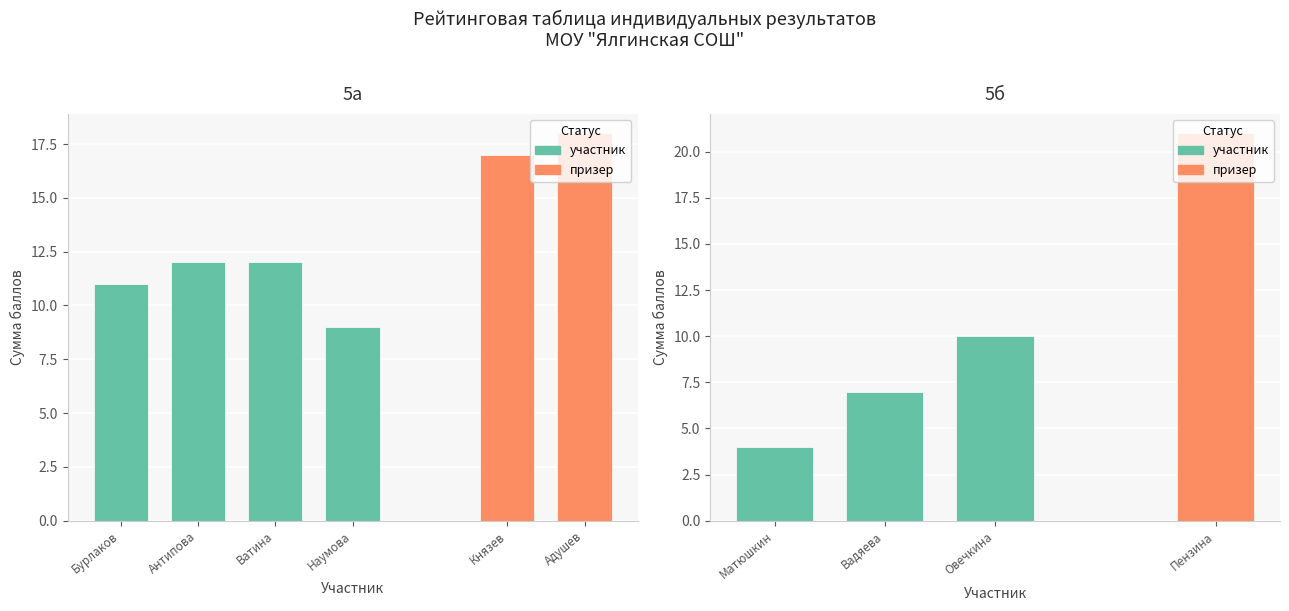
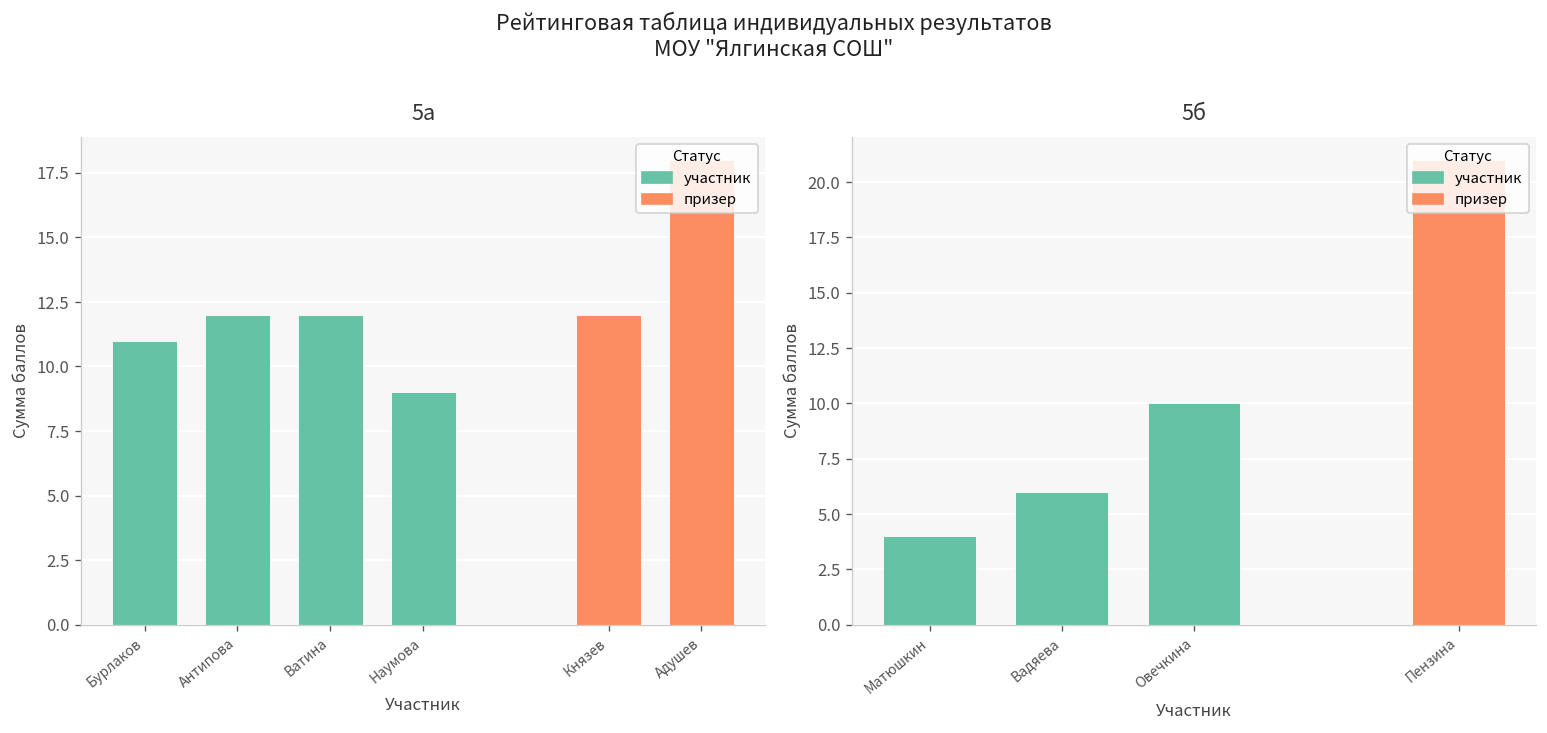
  {
    "5а": {
      "участник": {
        "Бурлаков": 11,
        "Антипова": 12,
        "Ватина": 12,
        "Наумова": 9
      },
      "призер": {
-       "Князев": 17
+       "Князев": 12
      }
    },
    "5б": {
      "участник": {
        "Матюшкин": 4,
-       "Вадяева": 7,
+       "Вадяева": 6,
        "Овечкина": 10
      }
    }
  }
